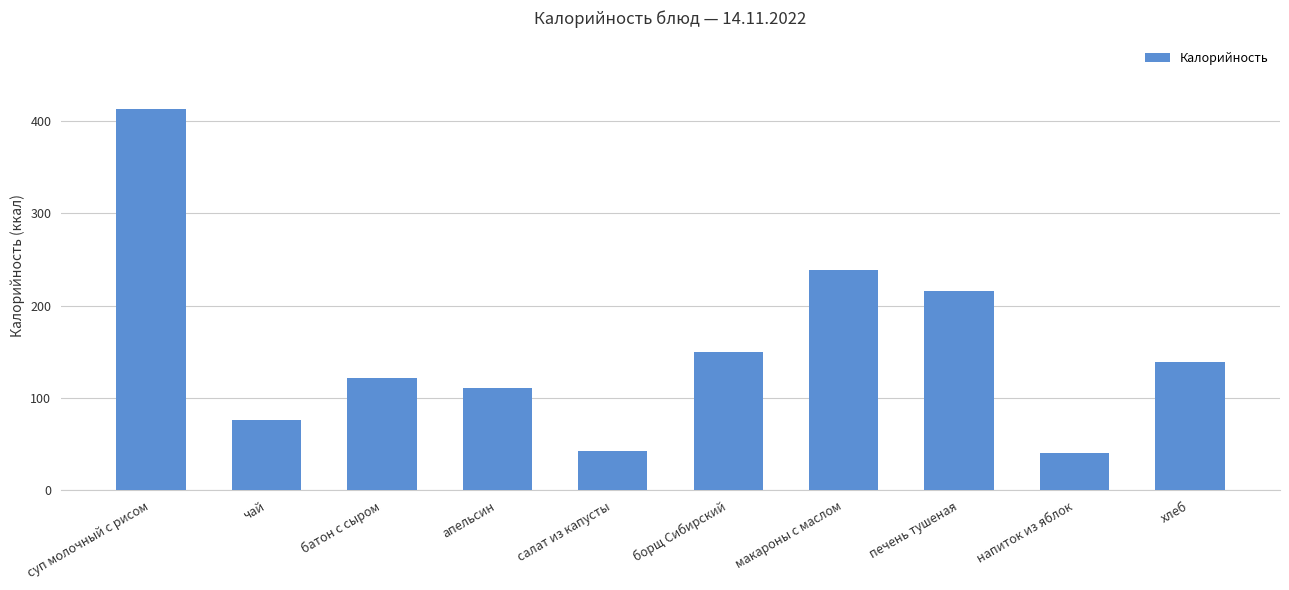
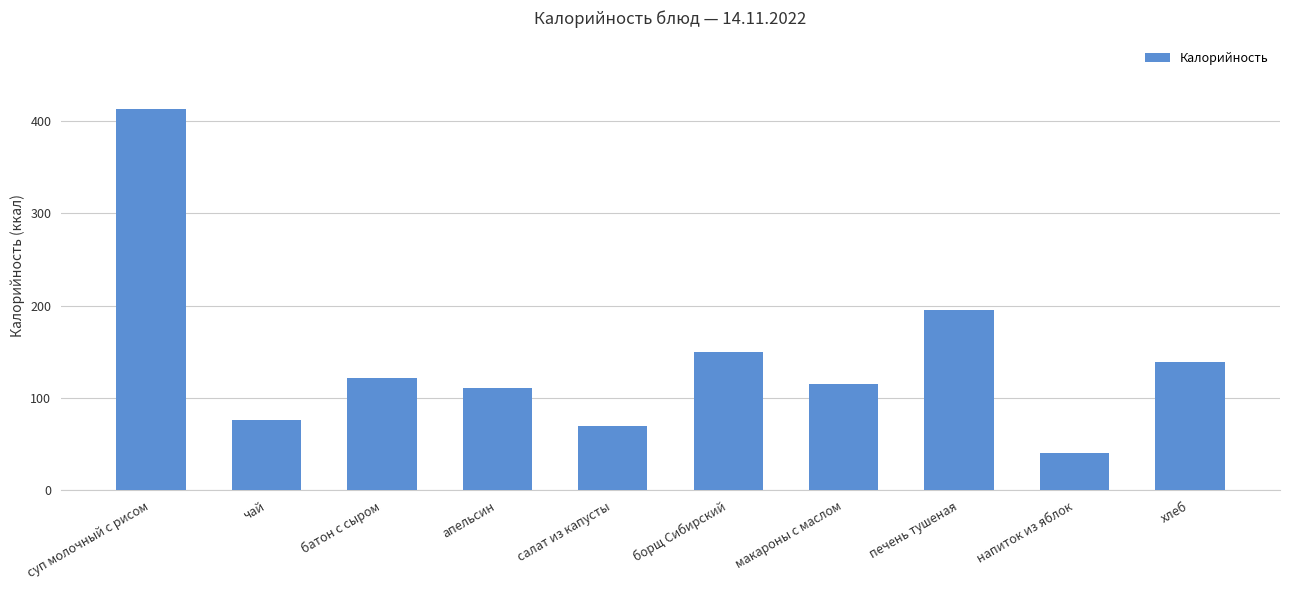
  {
    "суп молочный с рисом": 410,
    "чай": 80,
    "батон с сыром": 120,
    "апельсин": 110,
-   "салат из капусты": 40,
+   "салат из капусты": 70,
    "борщ Сибирский": 150,
-   "макароны с маслом": 240,
-   "печень тушеная": 220,
+   "макароны с маслом": 110,
+   "печень тушеная": 200,
    "напиток из яблок": 40,
    "хлеб": 140
  }
